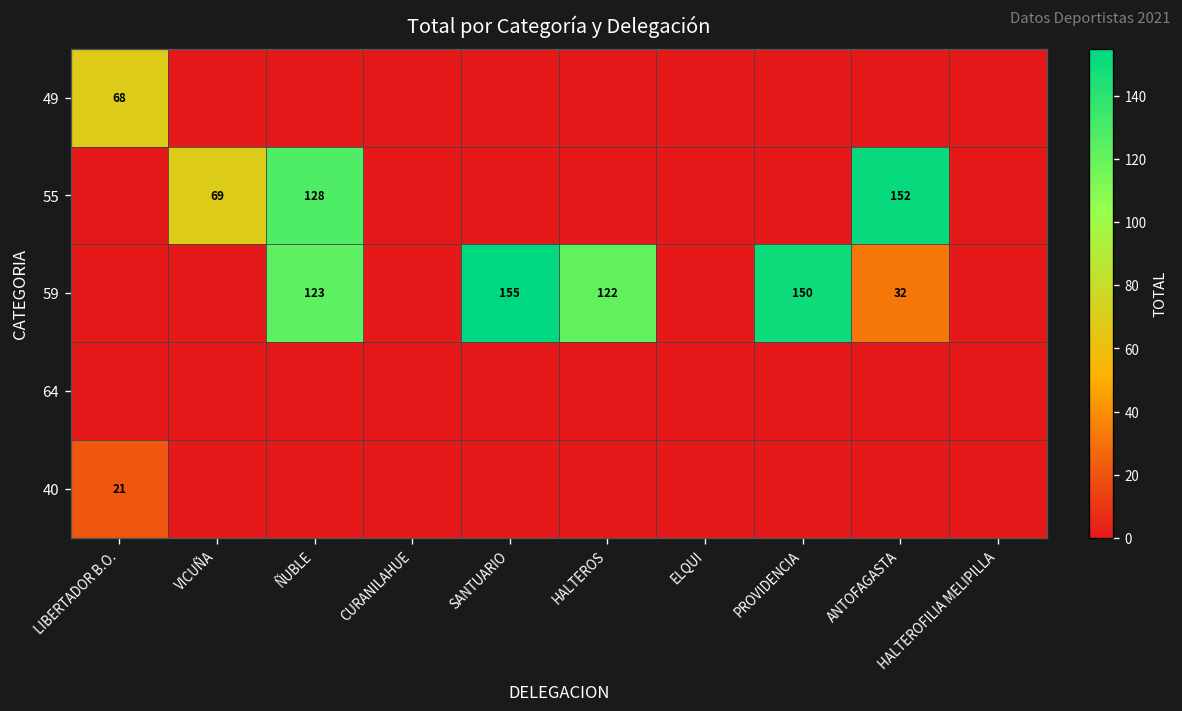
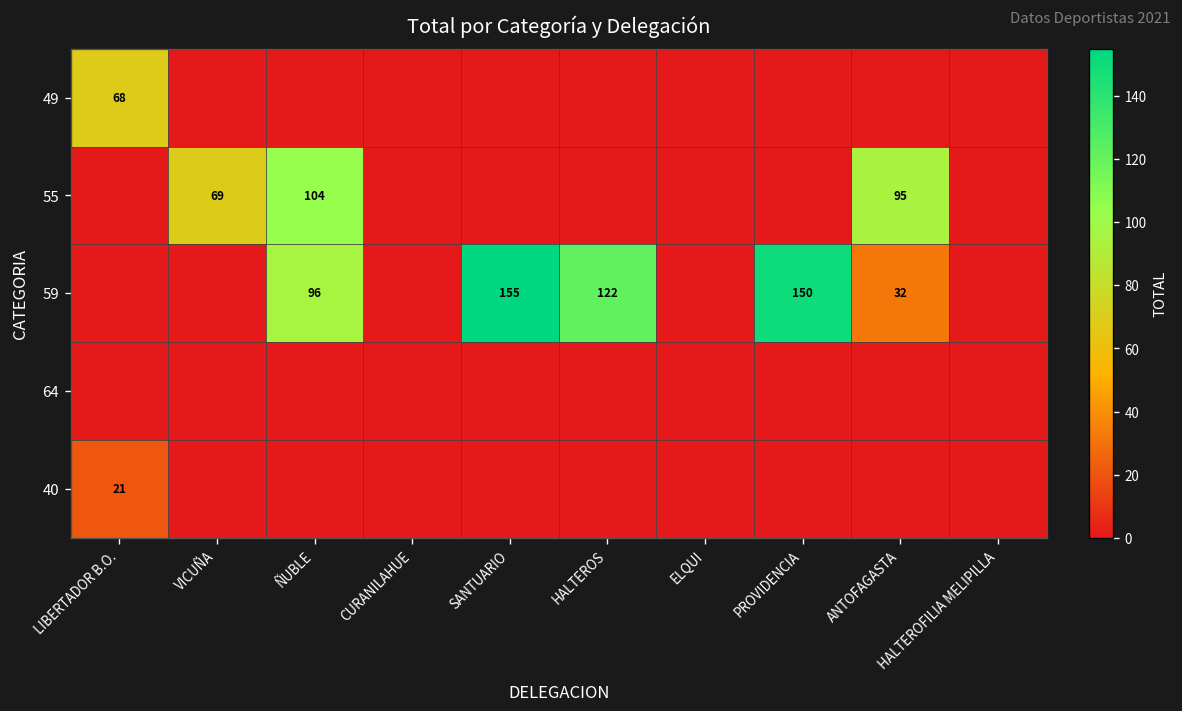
  {
    "49": {
      "LIBERTADOR B.O.": 68
    },
    "55": {
      "VICUÑA": 69,
-     "ÑUBLE": 128,
-     "ANTOFAGASTA": 152
+     "ÑUBLE": 104,
+     "ANTOFAGASTA": 95
    },
    "59": {
-     "ÑUBLE": 123,
+     "ÑUBLE": 96,
      "SANTUARIO": 155,
      "HALTEROS": 122,
      "PROVIDENCIA": 150,
      "ANTOFAGASTA": 32
    },
    "40": {
      "LIBERTADOR B.O.": 21
    }
  }
